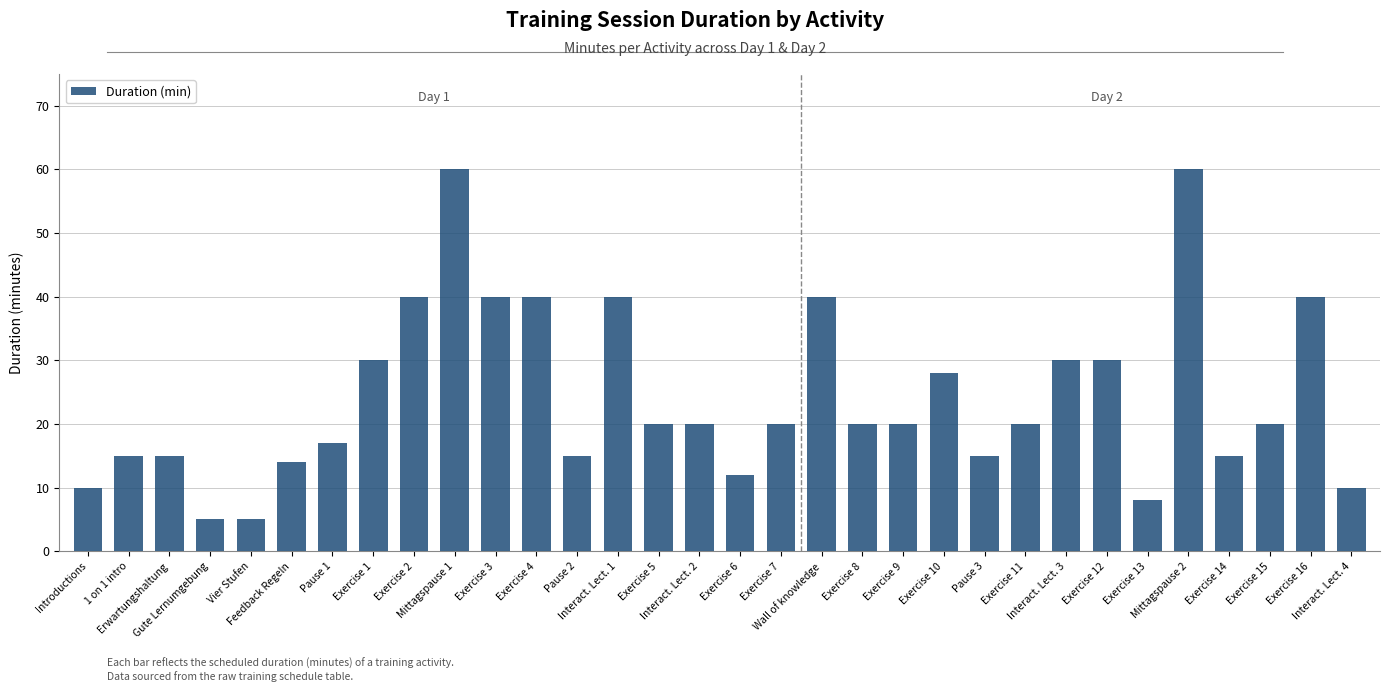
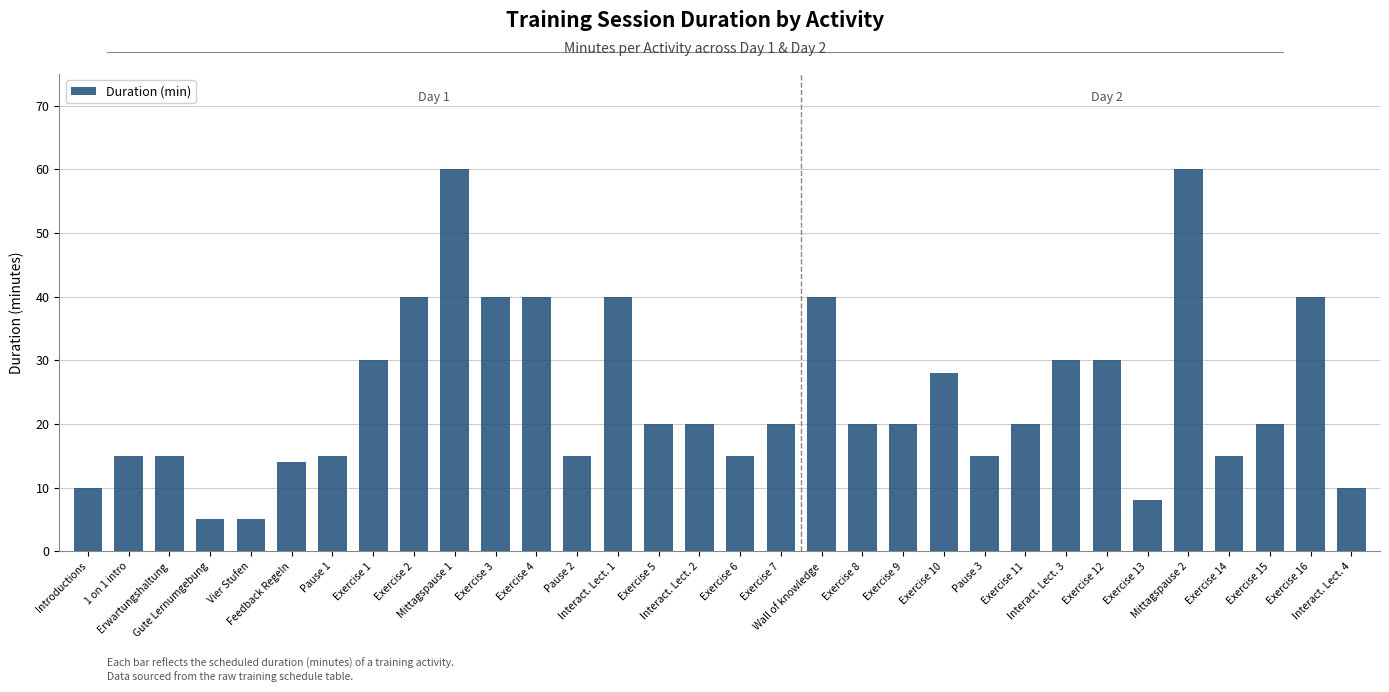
  {
    "Introductions": 10,
    "1 on 1 intro": 15,
    "Erwartungshaltung": 15,
    "Gute Lernumgebung": 5,
    "Vier Stufen": 5,
    "Feedback Regeln": 14,
-   "Pause 1": 17,
+   "Pause 1": 15,
    "Exercise 1": 30,
    "Exercise 2": 40,
    "Mittagspause 1": 60,
    "Exercise 3": 40,
    "Exercise 4": 40,
    "Pause 2": 15,
    "Interact. Lect. 1": 40,
    "Exercise 5": 20,
    "Interact. Lect. 2": 20,
-   "Exercise 6": 12,
+   "Exercise 6": 15,
    "Exercise 7": 20,
    "Wall of knowledge": 40,
    "Exercise 8": 20,
    "Exercise 9": 20,
    "Exercise 10": 28,
    "Pause 3": 15,
    "Exercise 11": 20,
    "Interact. Lect. 3": 30,
    "Exercise 12": 30,
    "Exercise 13": 8,
    "Mittagspause 2": 60,
    "Exercise 14": 15,
    "Exercise 15": 20,
    "Exercise 16": 40,
    "Interact. Lect. 4": 10
  }
